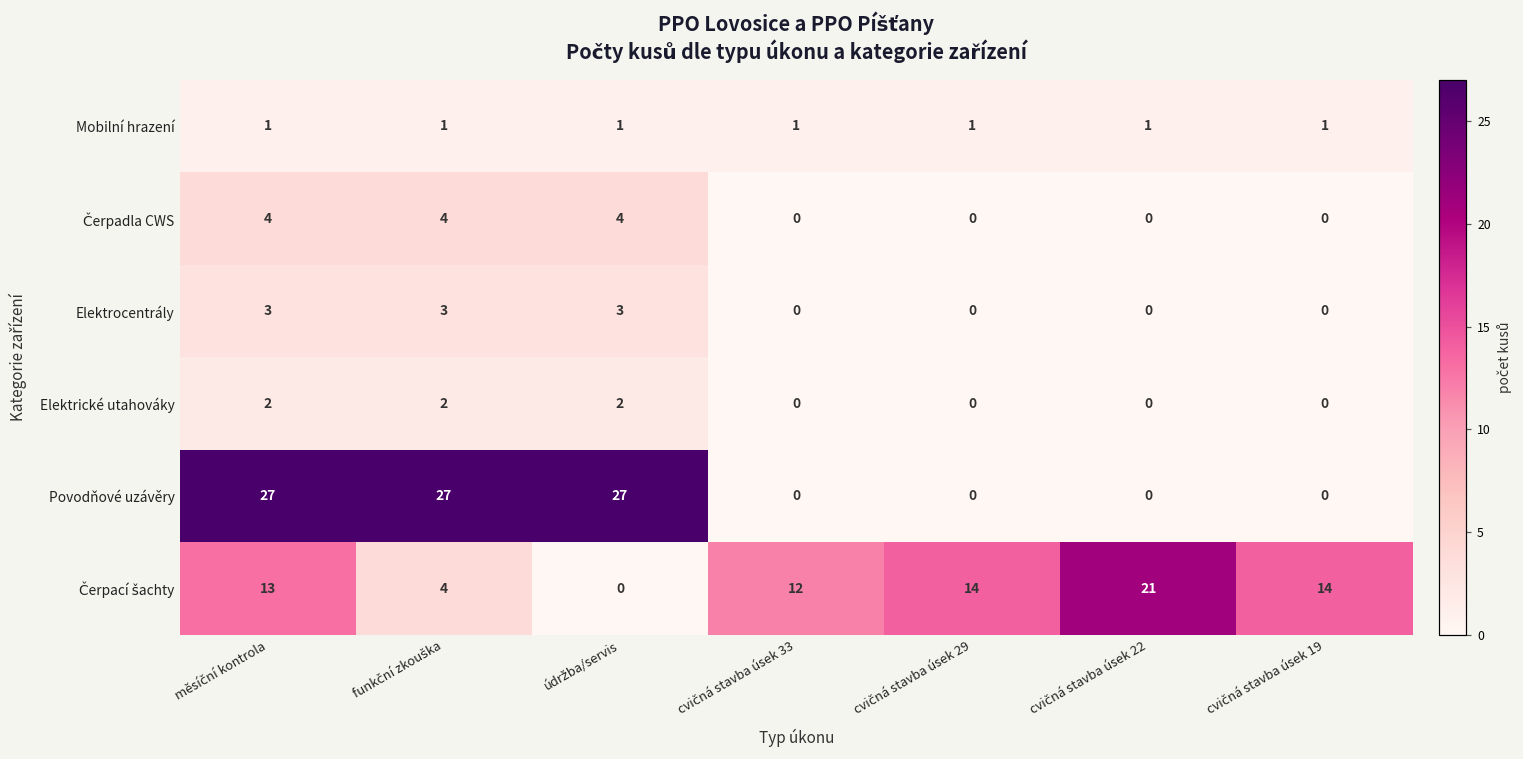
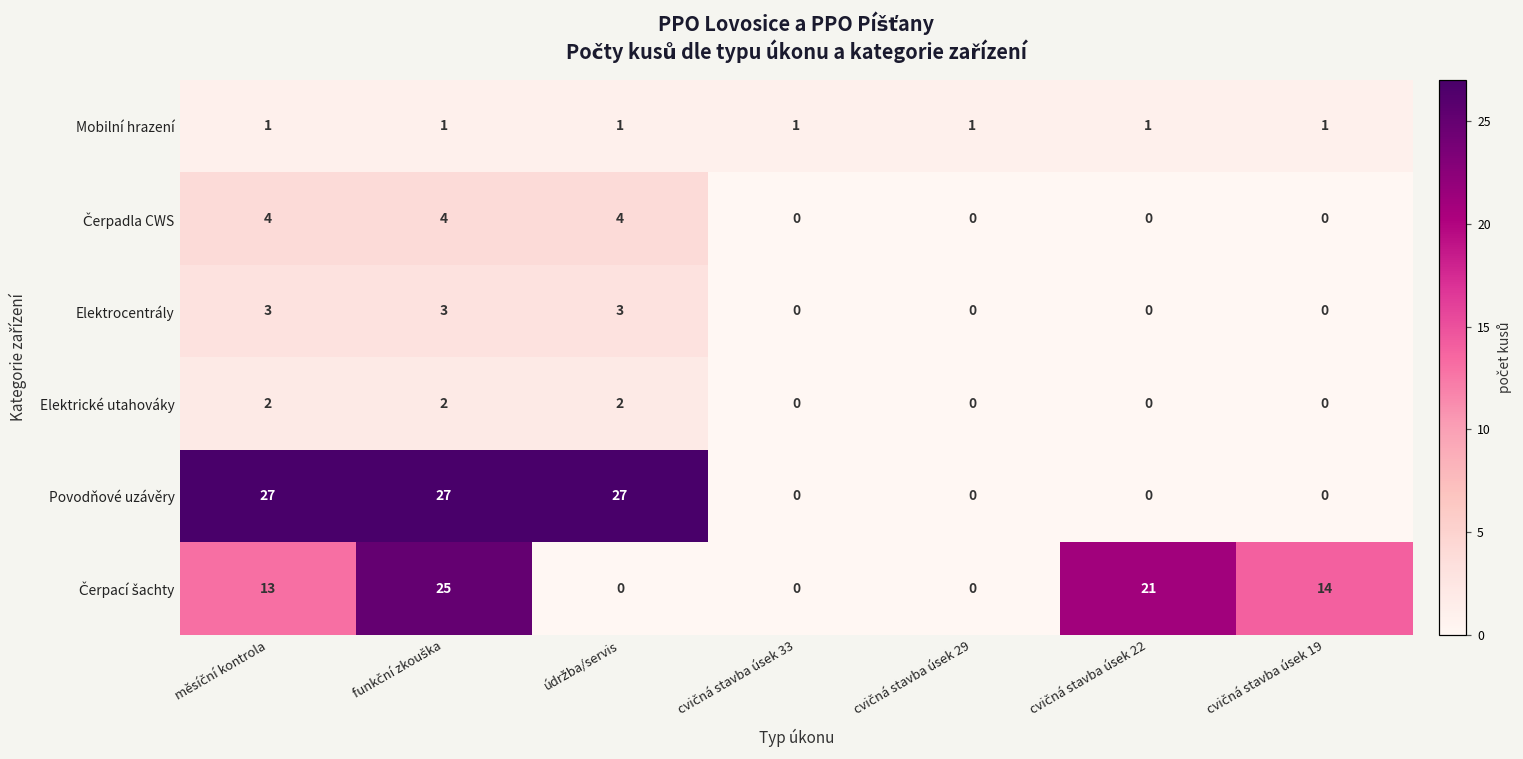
  {
    "Mobilní hrazení": {
      "měsíční kontrola": 1,
      "funkční zkouška": 1,
      "údržba/servis": 1,
      "cvičná stavba úsek 33": 1,
      "cvičná stavba úsek 29": 1,
      "cvičná stavba úsek 22": 1,
      "cvičná stavba úsek 19": 1
    },
    "Čerpadla CWS": {
      "měsíční kontrola": 4,
      "funkční zkouška": 4,
      "údržba/servis": 4,
      "cvičná stavba úsek 33": 0,
      "cvičná stavba úsek 29": 0,
      "cvičná stavba úsek 22": 0,
      "cvičná stavba úsek 19": 0
    },
    "Elektrocentrály": {
      "měsíční kontrola": 3,
      "funkční zkouška": 3,
      "údržba/servis": 3,
      "cvičná stavba úsek 33": 0,
      "cvičná stavba úsek 29": 0,
      "cvičná stavba úsek 22": 0,
      "cvičná stavba úsek 19": 0
    },
    "Elektrické utahováky": {
      "měsíční kontrola": 2,
      "funkční zkouška": 2,
      "údržba/servis": 2,
      "cvičná stavba úsek 33": 0,
      "cvičná stavba úsek 29": 0,
      "cvičná stavba úsek 22": 0,
      "cvičná stavba úsek 19": 0
    },
    "Povodňové uzávěry": {
      "měsíční kontrola": 27,
      "funkční zkouška": 27,
      "údržba/servis": 27,
      "cvičná stavba úsek 33": 0,
      "cvičná stavba úsek 29": 0,
      "cvičná stavba úsek 22": 0,
      "cvičná stavba úsek 19": 0
    },
    "Čerpací šachty": {
      "měsíční kontrola": 13,
-     "funkční zkouška": 4,
+     "funkční zkouška": 25,
      "údržba/servis": 0,
-     "cvičná stavba úsek 33": 12,
-     "cvičná stavba úsek 29": 14,
+     "cvičná stavba úsek 33": 0,
+     "cvičná stavba úsek 29": 0,
      "cvičná stavba úsek 22": 21,
      "cvičná stavba úsek 19": 14
    }
  }
